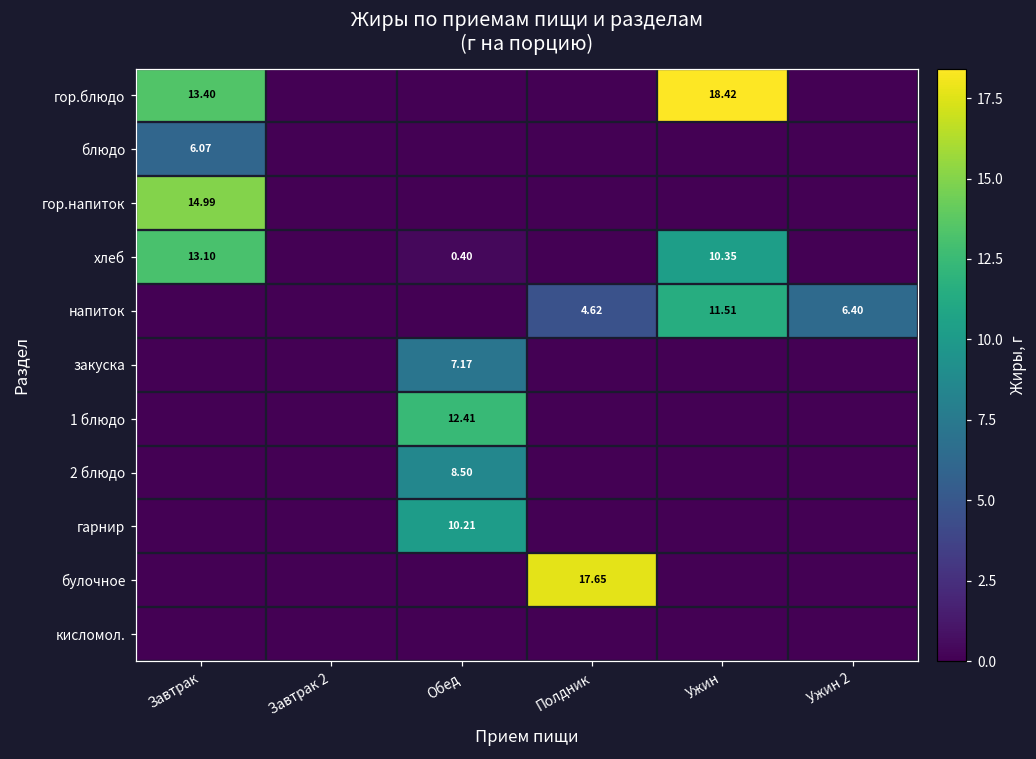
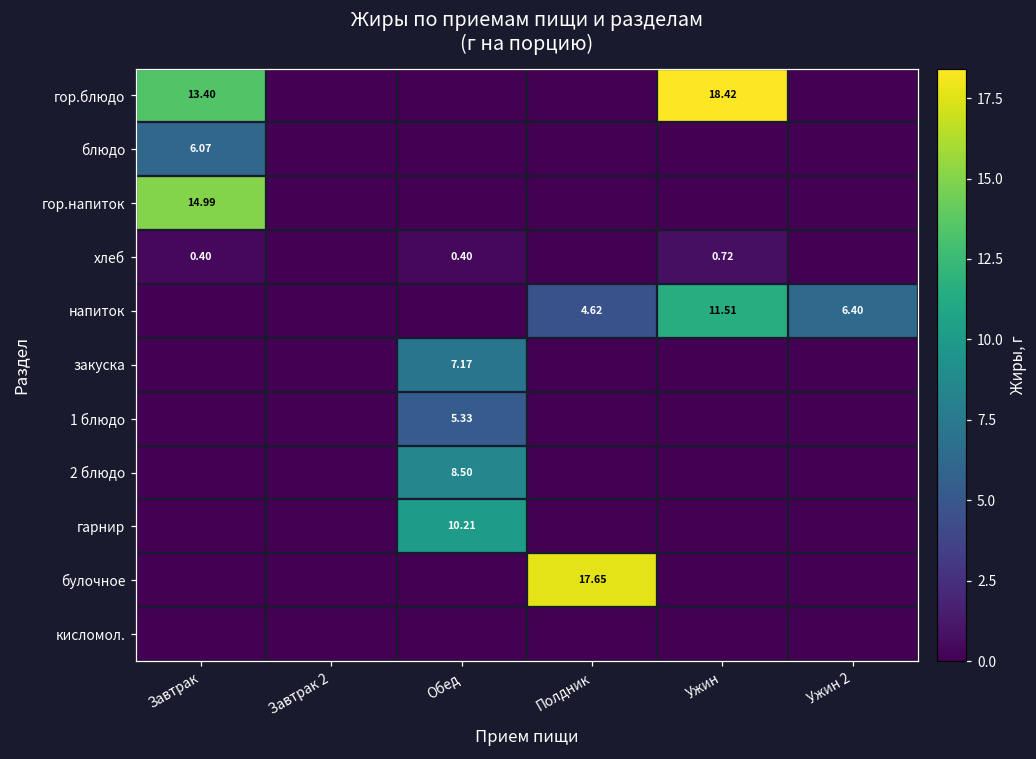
  {
    "гор.блюдо": {
      "Завтрак": 13.40,
      "Ужин": 18.42
    },
    "блюдо": {
      "Завтрак": 6.07
    },
    "гор.напиток": {
      "Завтрак": 14.99
    },
    "хлеб": {
-     "Завтрак": 13.10,
+     "Завтрак": 0.40,
      "Обед": 0.40,
-     "Ужин": 10.35
+     "Ужин": 0.72
    },
    "напиток": {
      "Полдник": 4.62,
      "Ужин": 11.51,
      "Ужин 2": 6.40
    },
    "закуска": {
      "Обед": 7.17
    },
    "1 блюдо": {
-     "Обед": 12.41
+     "Обед": 5.33
    },
    "2 блюдо": {
      "Обед": 8.50
    },
    "гарнир": {
      "Обед": 10.21
    },
    "булочное": {
      "Полдник": 17.65
    }
  }
